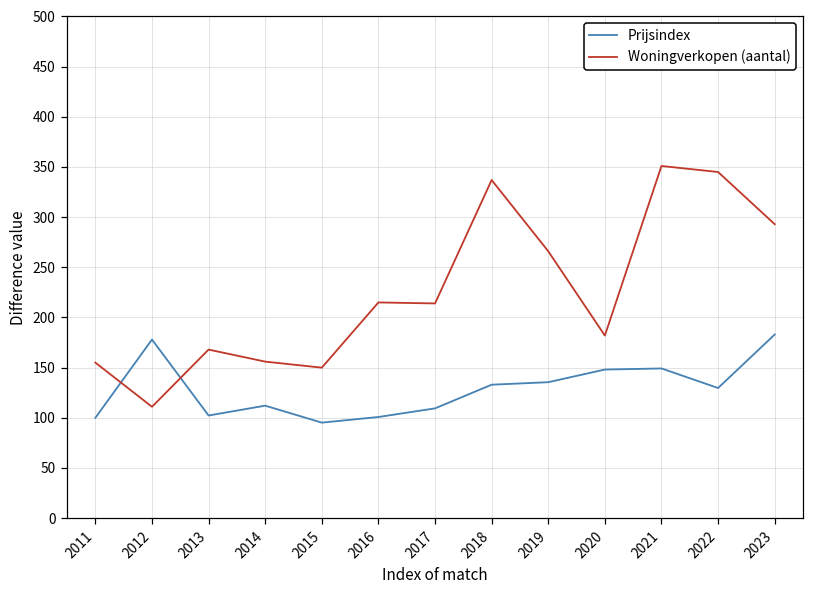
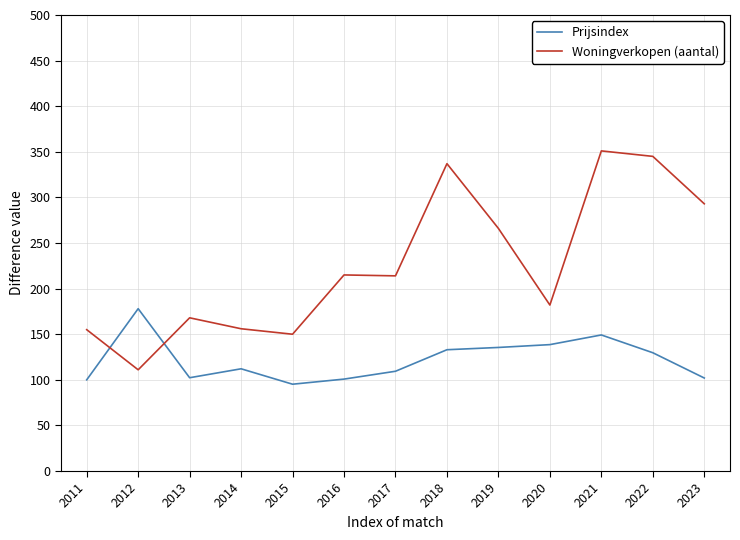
  {
    "Prijsindex": {
      "2011": 100,
      "2012": 180,
      "2013": 100,
      "2014": 110,
      "2015": 100,
      "2016": 100,
      "2017": 110,
      "2018": 130,
      "2019": 140,
-     "2020": 150,
+     "2020": 140,
      "2021": 150,
      "2022": 130,
-     "2023": 180
+     "2023": 100
    },
    "Woningverkopen (aantal)": {
      "2011": 160,
      "2012": 110,
      "2013": 170,
      "2014": 160,
      "2015": 150,
      "2016": 220,
      "2017": 210,
      "2018": 340,
      "2019": 270,
      "2020": 180,
      "2021": 350,
      "2022": 350,
      "2023": 290
    }
  }
